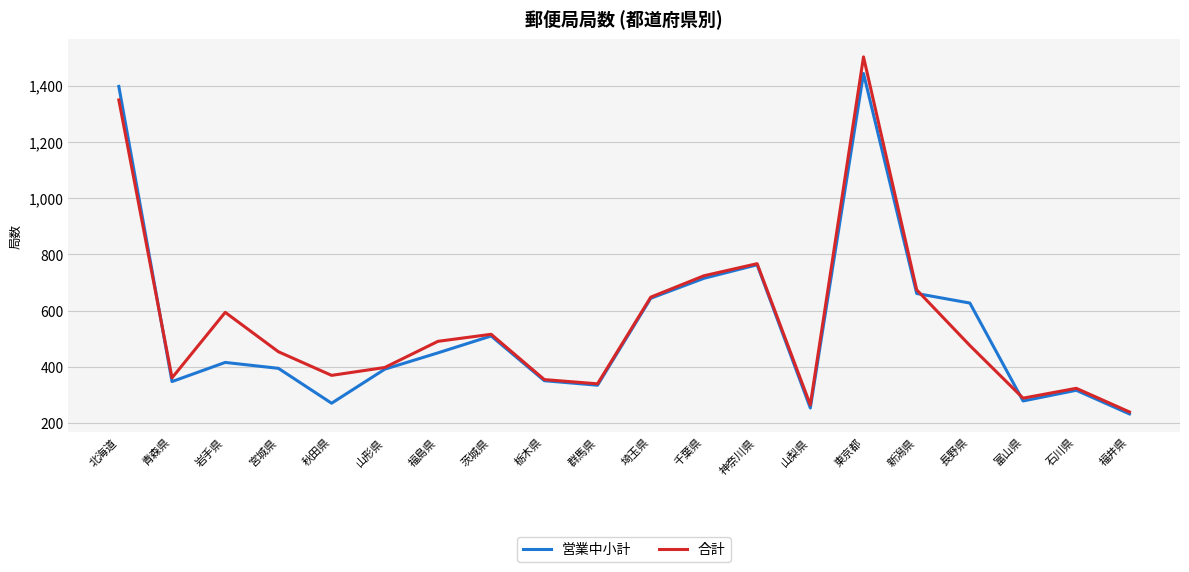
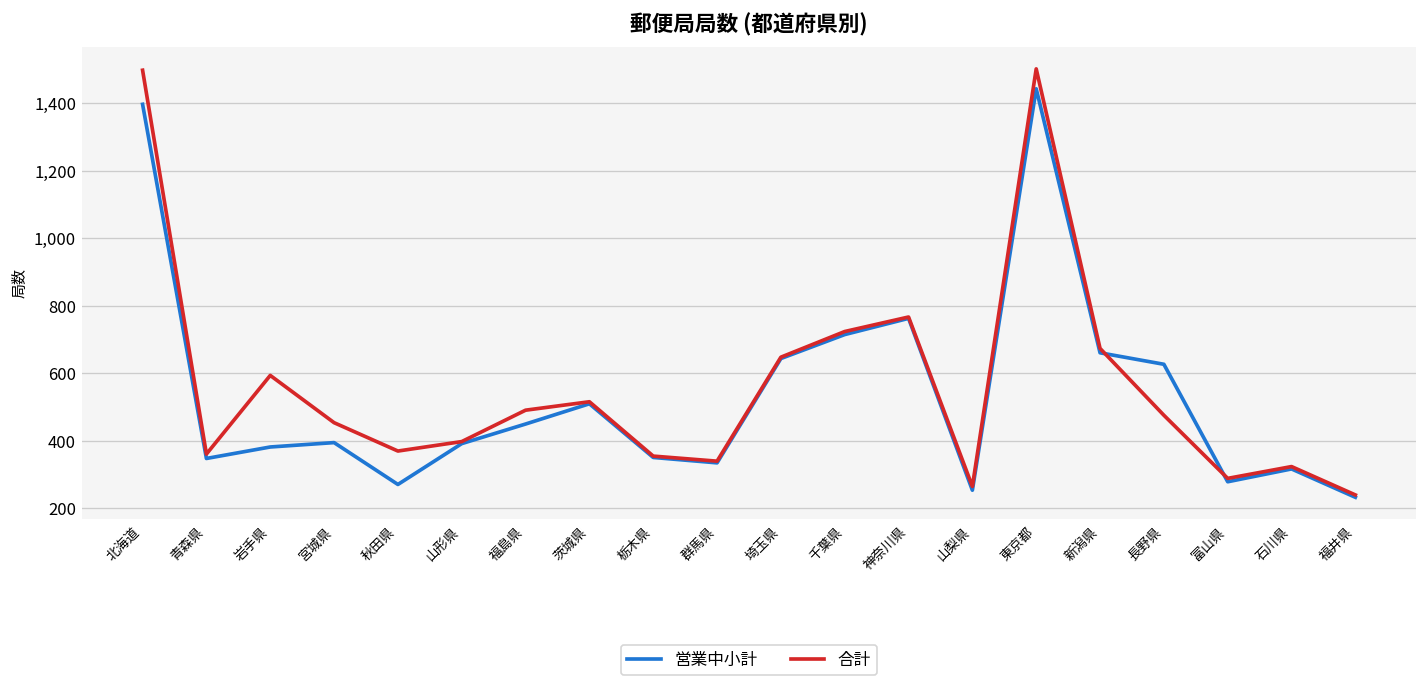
  {
    "営業中小計": {
      "北海道": "1,400",
      "青森県": "350",
-     "岩手県": "420",
+     "岩手県": "380",
      "宮城県": "400",
      "秋田県": "270",
      "福島県": "450",
      "山梨県": "250",
      "東京都": "1,440",
      "新潟県": "660",
      "長野県": "630",
      "富山県": "280"
    },
    "合計": {
-     "北海道": "1,350",
+     "北海道": "1,500",
      "青森県": "360",
      "岩手県": "590",
      "宮城県": "450",
      "秋田県": "370",
      "福島県": "490",
      "山梨県": "270",
      "東京都": "1,500",
      "新潟県": "670",
      "長野県": "480",
      "富山県": "290"
    }
  }
